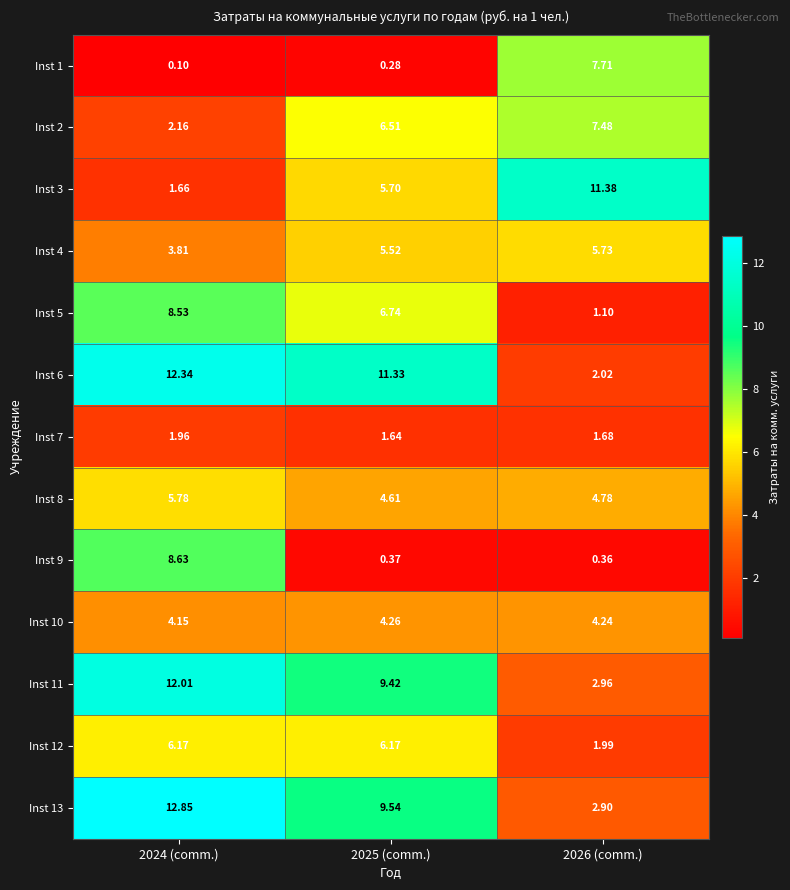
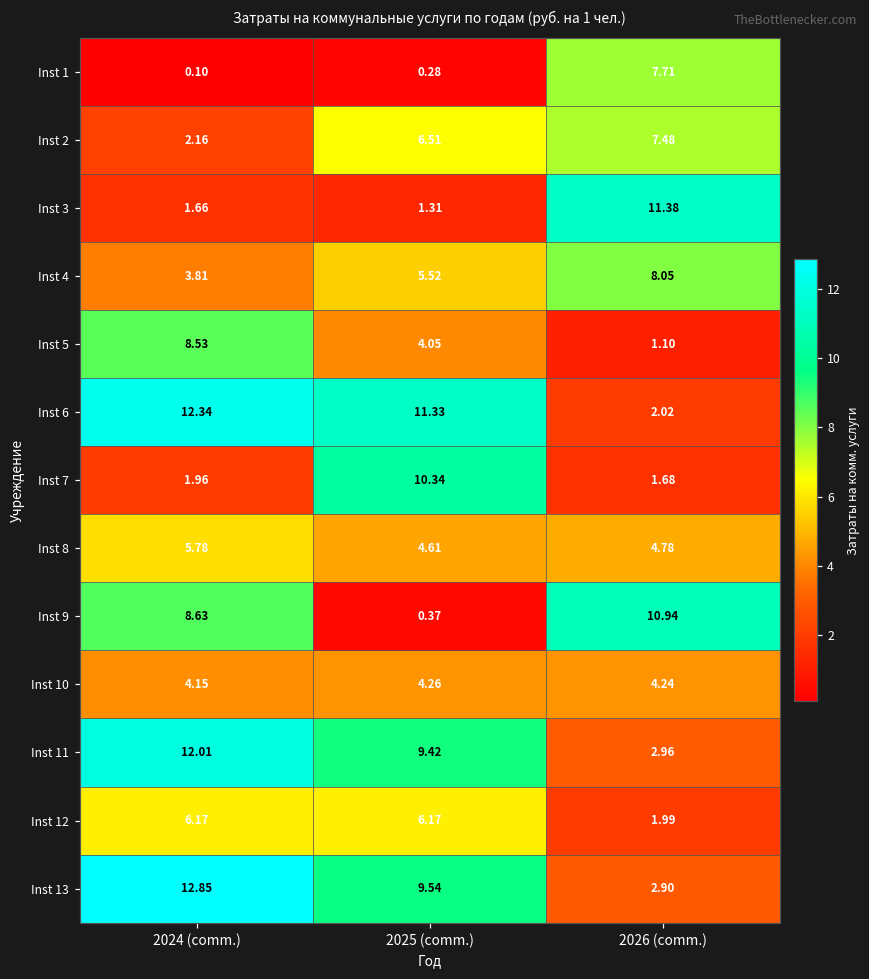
  {
    "Inst 1": {
      "2024 (comm.)": 0.10,
      "2025 (comm.)": 0.28,
      "2026 (comm.)": 7.71
    },
    "Inst 2": {
      "2024 (comm.)": 2.16,
      "2025 (comm.)": 6.51,
      "2026 (comm.)": 7.48
    },
    "Inst 3": {
      "2024 (comm.)": 1.66,
-     "2025 (comm.)": 5.70,
+     "2025 (comm.)": 1.31,
      "2026 (comm.)": 11.38
    },
    "Inst 4": {
      "2024 (comm.)": 3.81,
      "2025 (comm.)": 5.52,
-     "2026 (comm.)": 5.73
+     "2026 (comm.)": 8.05
    },
    "Inst 5": {
      "2024 (comm.)": 8.53,
-     "2025 (comm.)": 6.74,
+     "2025 (comm.)": 4.05,
      "2026 (comm.)": 1.10
    },
    "Inst 6": {
      "2024 (comm.)": 12.34,
      "2025 (comm.)": 11.33,
      "2026 (comm.)": 2.02
    },
    "Inst 7": {
      "2024 (comm.)": 1.96,
-     "2025 (comm.)": 1.64,
+     "2025 (comm.)": 10.34,
      "2026 (comm.)": 1.68
    },
    "Inst 8": {
      "2024 (comm.)": 5.78,
      "2025 (comm.)": 4.61,
      "2026 (comm.)": 4.78
    },
    "Inst 9": {
      "2024 (comm.)": 8.63,
      "2025 (comm.)": 0.37,
-     "2026 (comm.)": 0.36
+     "2026 (comm.)": 10.94
    },
    "Inst 10": {
      "2024 (comm.)": 4.15,
      "2025 (comm.)": 4.26,
      "2026 (comm.)": 4.24
    },
    "Inst 11": {
      "2024 (comm.)": 12.01,
      "2025 (comm.)": 9.42,
      "2026 (comm.)": 2.96
    },
    "Inst 12": {
      "2024 (comm.)": 6.17,
      "2025 (comm.)": 6.17,
      "2026 (comm.)": 1.99
    },
    "Inst 13": {
      "2024 (comm.)": 12.85,
      "2025 (comm.)": 9.54,
      "2026 (comm.)": 2.90
    }
  }
